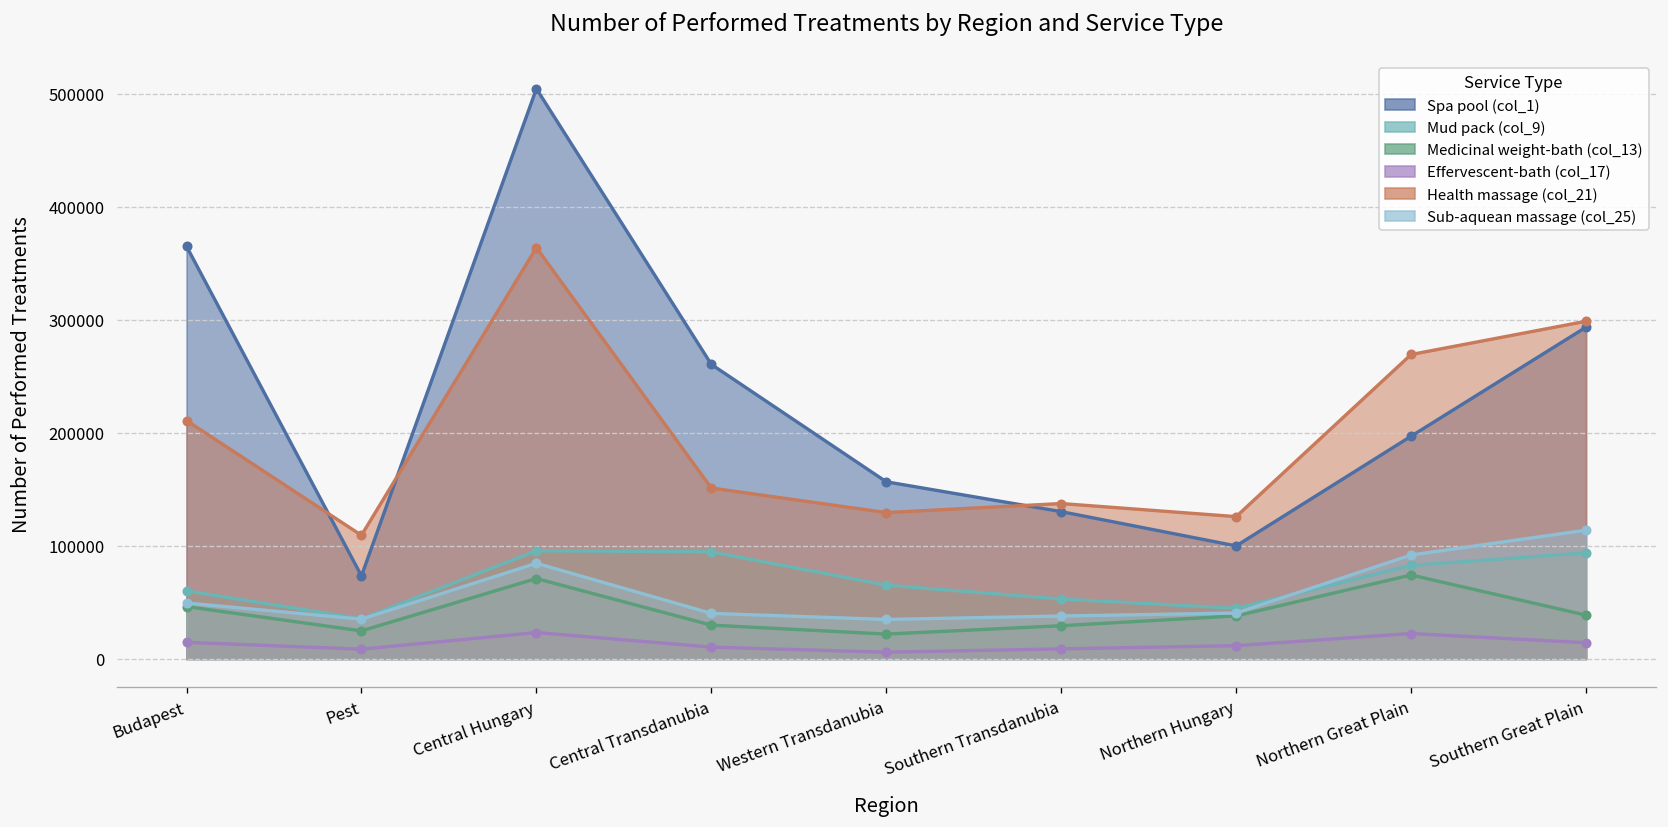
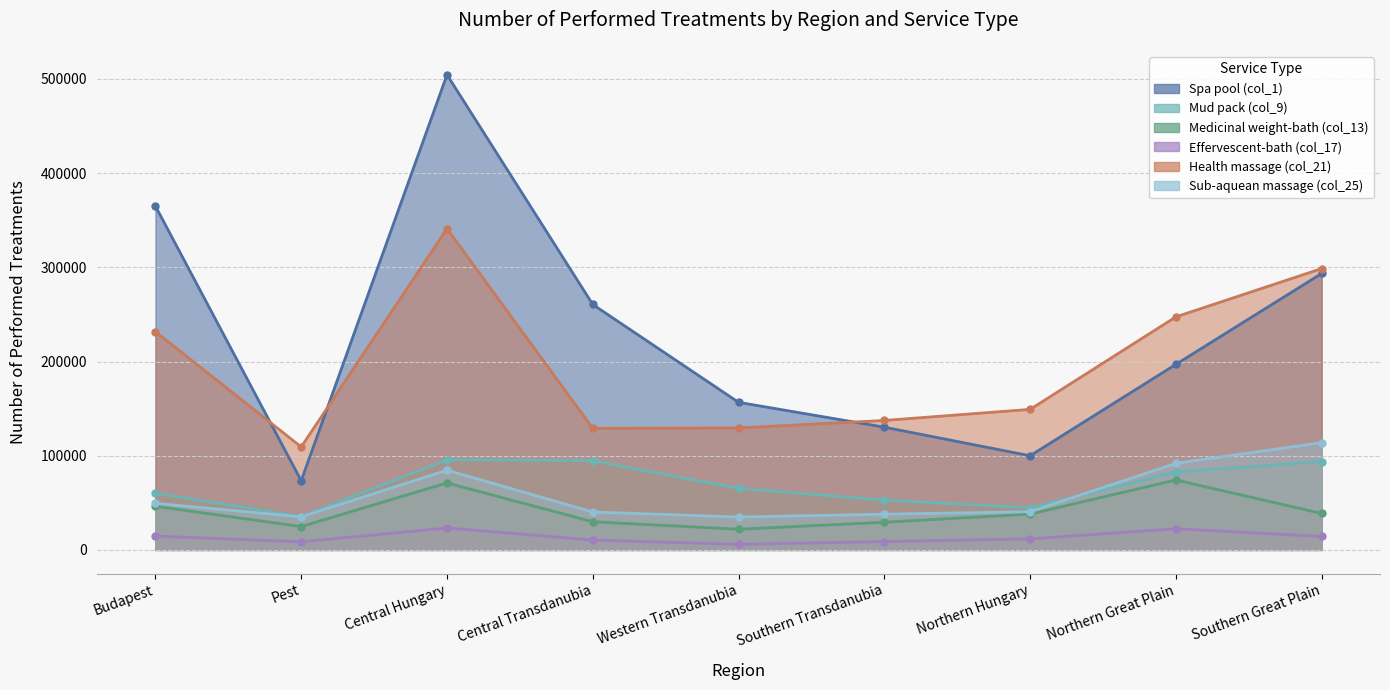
  {
    "Spa pool (col_1)": {
      "Budapest": 370000,
      "Pest": 70000,
      "Central Hungary": 500000,
      "Central Transdanubia": 260000,
      "Western Transdanubia": 160000,
      "Southern Transdanubia": 130000,
      "Northern Hungary": 100000,
      "Northern Great Plain": 200000,
      "Southern Great Plain": 290000
    },
    "Health massage (col_21)": {
-     "Budapest": 210000,
+     "Budapest": 230000,
      "Pest": 110000,
-     "Central Hungary": 360000,
-     "Central Transdanubia": 150000,
+     "Central Hungary": 340000,
+     "Central Transdanubia": 130000,
      "Western Transdanubia": 130000,
      "Southern Transdanubia": 140000,
-     "Northern Hungary": 130000,
-     "Northern Great Plain": 270000,
+     "Northern Hungary": 150000,
+     "Northern Great Plain": 250000,
      "Southern Great Plain": 300000
    }
  }
